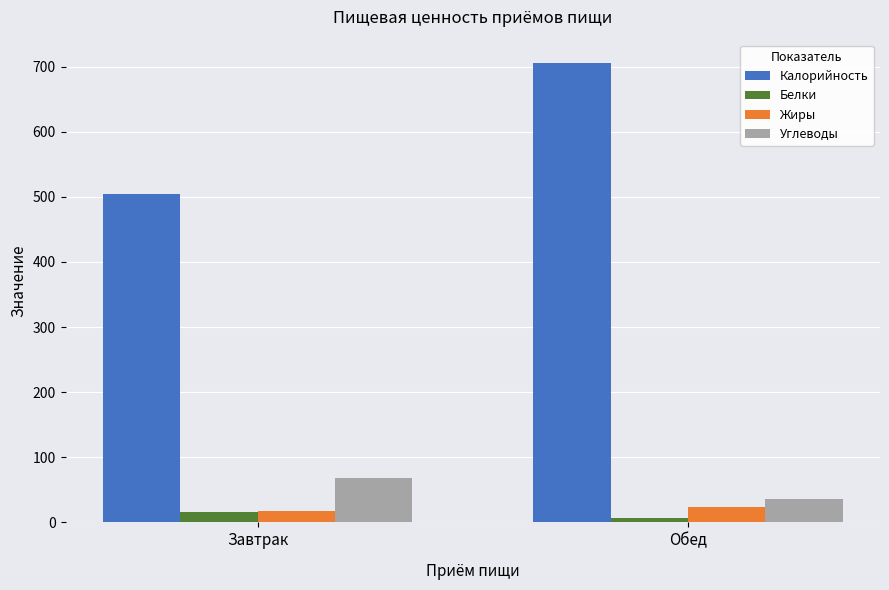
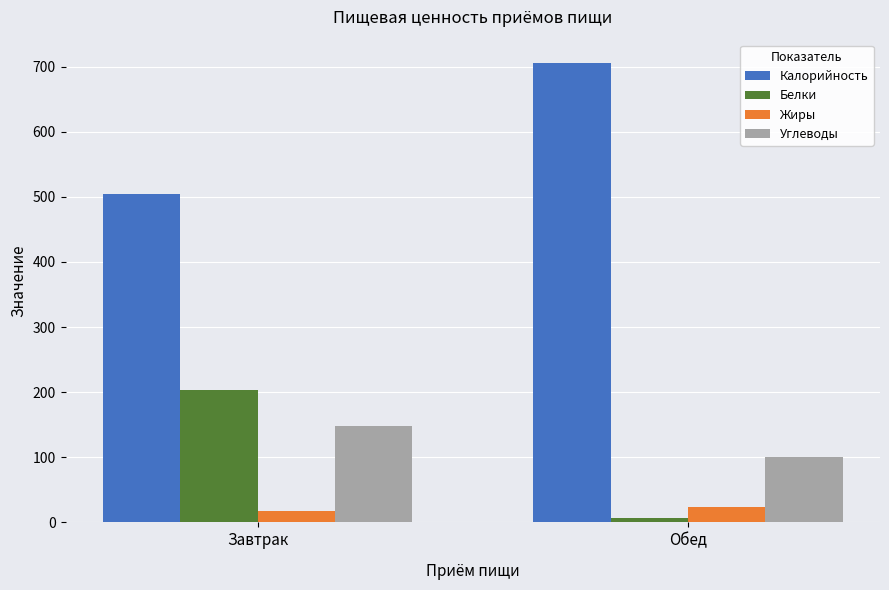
  {
    "Калорийность": {
      "Завтрак": 510,
      "Обед": 710
    },
    "Белки": {
-     "Завтрак": 20,
+     "Завтрак": 200,
      "Обед": 10
    },
    "Жиры": {
      "Завтрак": 20,
      "Обед": 20
    },
    "Углеводы": {
-     "Завтрак": 70,
-     "Обед": 40
+     "Завтрак": 150,
+     "Обед": 100
    }
  }
